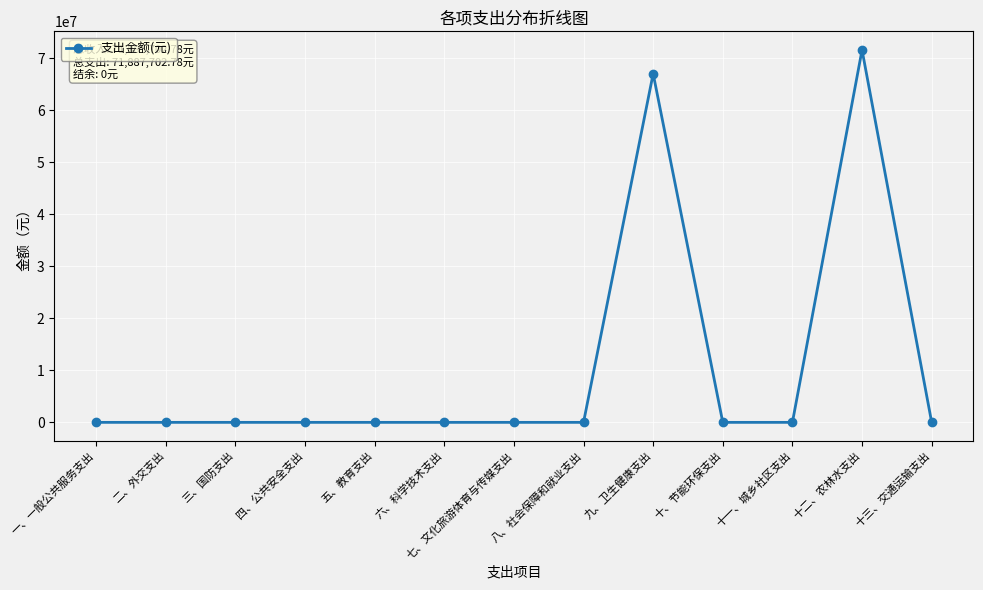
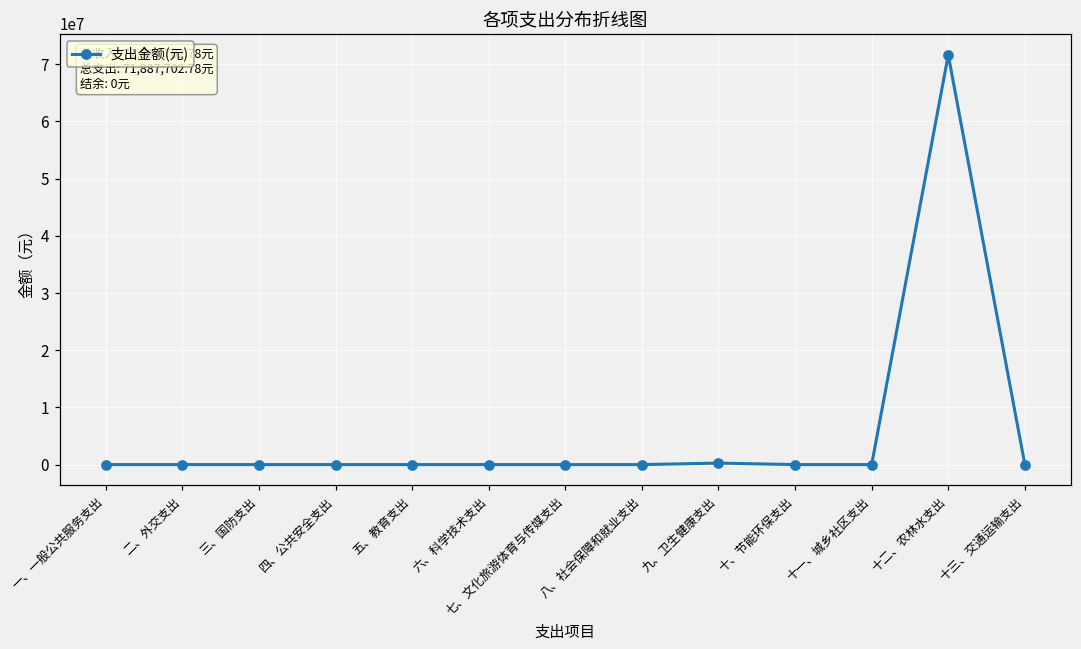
  {
    "一、一般公共服务支出": 0,
    "二、外交支出": 0,
    "三、国防支出": 0,
    "四、公共安全支出": 0,
    "五、教育支出": 0,
    "六、科学技术支出": 0,
    "七、文化旅游体育与传媒支出": 0,
    "八、社会保障和就业支出": 0,
-   "九、卫生健康支出": 67000000,
+   "九、卫生健康支出": 0,
    "十、节能环保支出": 0,
    "十一、城乡社区支出": 0,
    "十二、农林水支出": 72000000,
    "十三、交通运输支出": 0
  }
